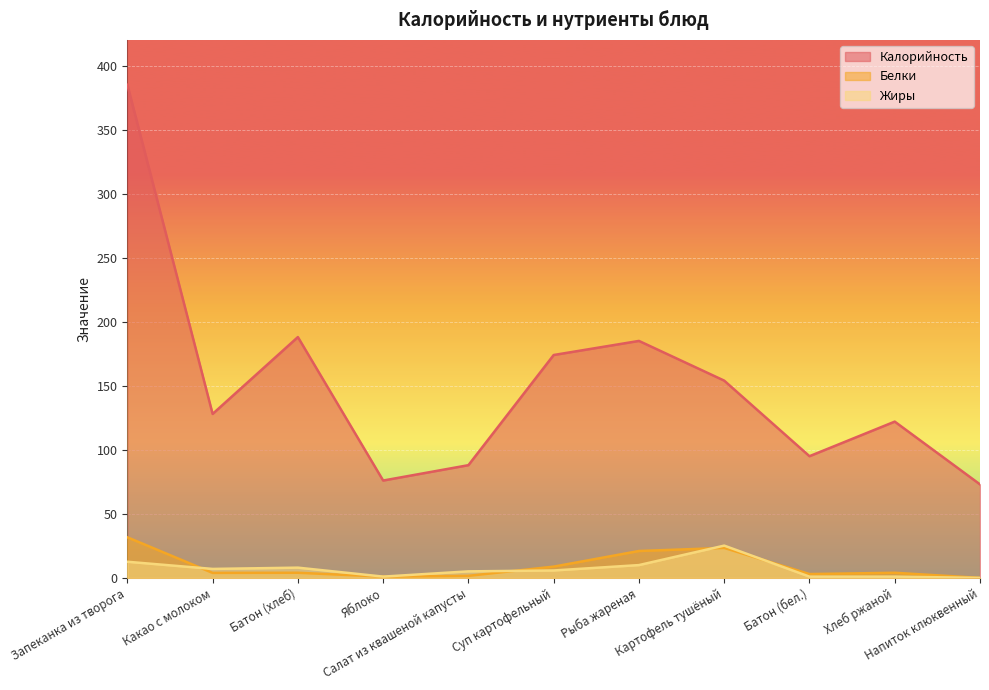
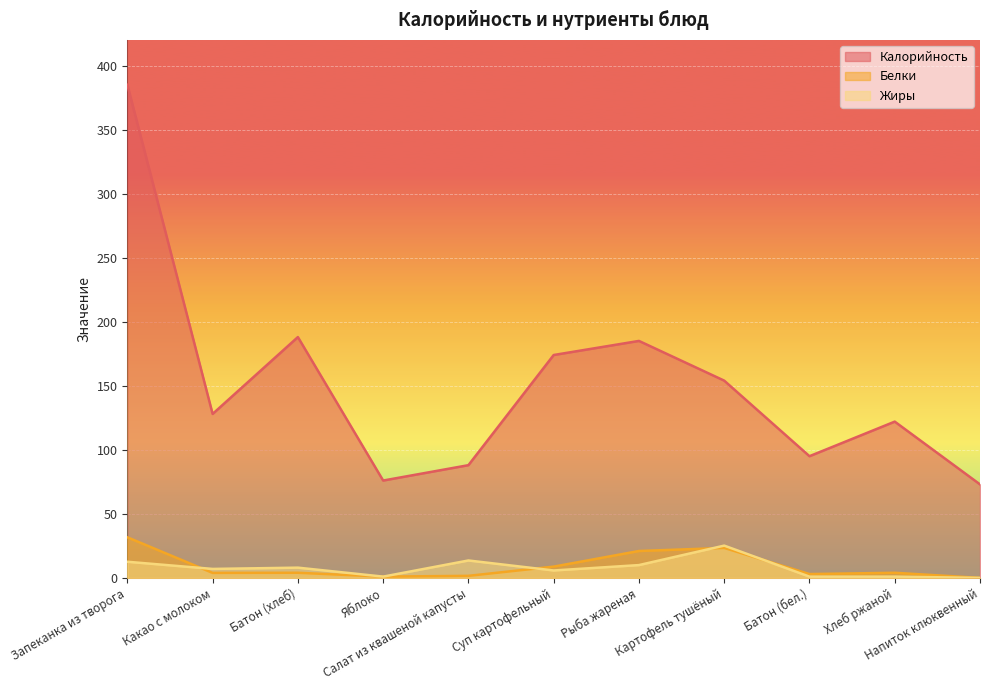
  {
    "Калорийность": {
      "Запеканка из творога": 385,
      "Какао с молоком": 128,
      "Батон (хлеб)": 188,
      "Яблоко": 76,
      "Салат из квашеной капусты": 88,
      "Суп картофельный": 174,
      "Рыба жареная": 185,
      "Картофель тушёный": 154,
      "Батон (бел.)": 95,
      "Хлеб ржаной": 122,
      "Напиток клюквенный": 73
    },
    "Белки": {
      "Запеканка из творога": 32,
      "Какао с молоком": 4,
      "Батон (хлеб)": 4,
      "Салат из квашеной капусты": 2,
      "Суп картофельный": 9,
      "Рыба жареная": 21,
      "Хлеб ржаной": 4
    },
    "Жиры": {
      "Запеканка из творога": 13,
      "Какао с молоком": 7,
      "Батон (хлеб)": 8,
-     "Салат из квашеной капусты": 5,
+     "Салат из квашеной капусты": 14,
      "Суп картофельный": 6,
      "Рыба жареная": 10,
      "Хлеб ржаной": 1
    }
  }
